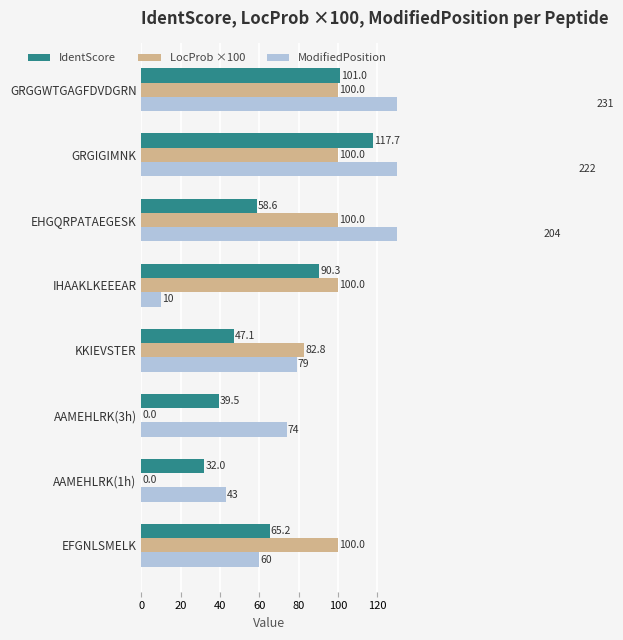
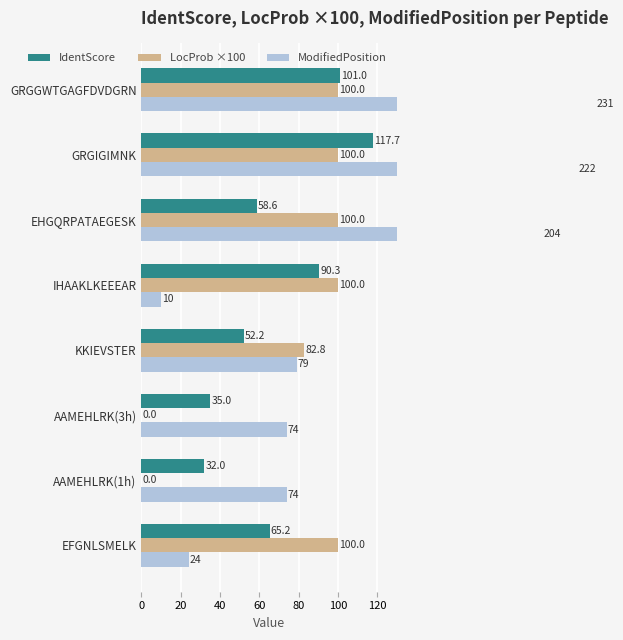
  {
    "IdentScore": {
      "GRGGWTGAGFDVDGRN": 101.0,
      "GRGIGIMNK": 117.7,
      "EHGQRPATAEGESK": 58.6,
      "IHAAKLKEEEAR": 90.3,
-     "KKIEVSTER": 47.1,
-     "AAMEHLRK(3h)": 39.5,
+     "KKIEVSTER": 52.2,
+     "AAMEHLRK(3h)": 35.0,
      "AAMEHLRK(1h)": 32.0,
      "EFGNLSMELK": 65.2
    },
    "LocProb ×100": {
      "GRGGWTGAGFDVDGRN": 100.0,
      "GRGIGIMNK": 100.0,
      "EHGQRPATAEGESK": 100.0,
      "IHAAKLKEEEAR": 100.0,
      "KKIEVSTER": 82.8,
      "AAMEHLRK(3h)": 0.0,
      "AAMEHLRK(1h)": 0.0,
      "EFGNLSMELK": 100.0
    },
    "ModifiedPosition": {
      "IHAAKLKEEEAR": 10,
      "KKIEVSTER": 79,
      "AAMEHLRK(3h)": 74,
-     "AAMEHLRK(1h)": 43,
-     "EFGNLSMELK": 60
+     "AAMEHLRK(1h)": 74,
+     "EFGNLSMELK": 24
    }
  }
